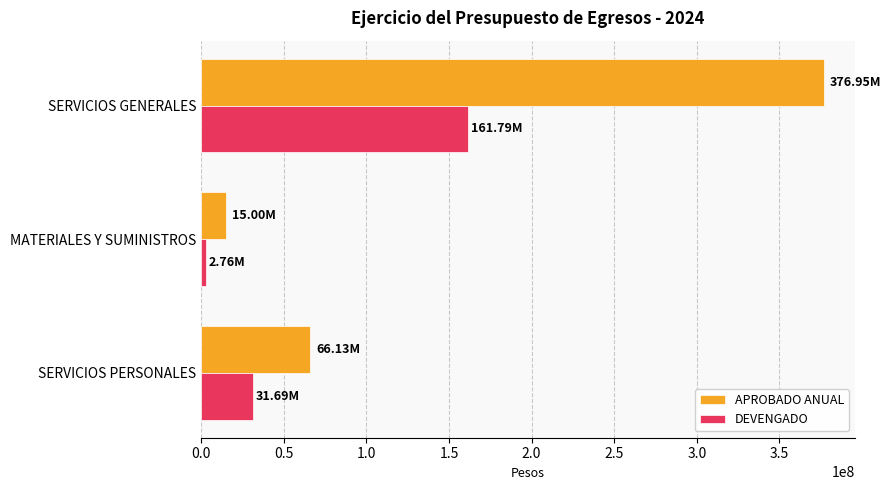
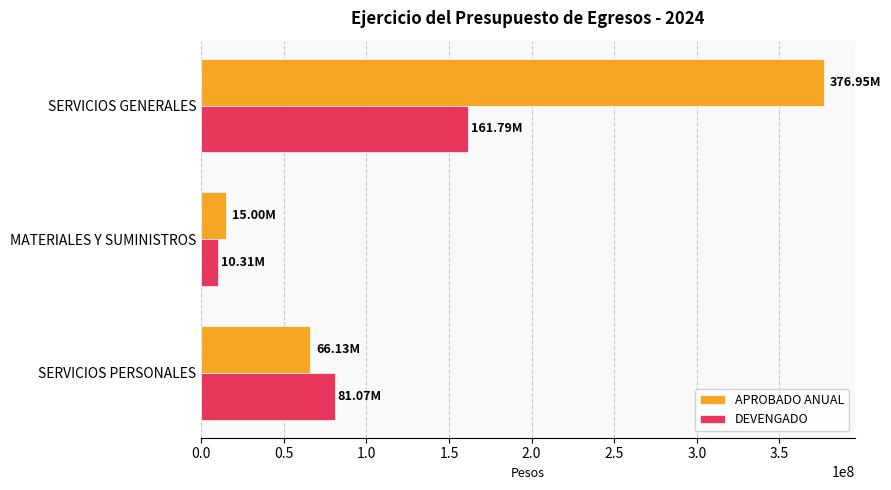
  {
    "APROBADO ANUAL": {
      "SERVICIOS GENERALES": "376.95M",
      "MATERIALES Y SUMINISTROS": "15.00M",
      "SERVICIOS PERSONALES": "66.13M"
    },
    "DEVENGADO": {
      "SERVICIOS GENERALES": "161.79M",
-     "MATERIALES Y SUMINISTROS": "2.76M",
-     "SERVICIOS PERSONALES": "31.69M"
+     "MATERIALES Y SUMINISTROS": "10.31M",
+     "SERVICIOS PERSONALES": "81.07M"
    }
  }
